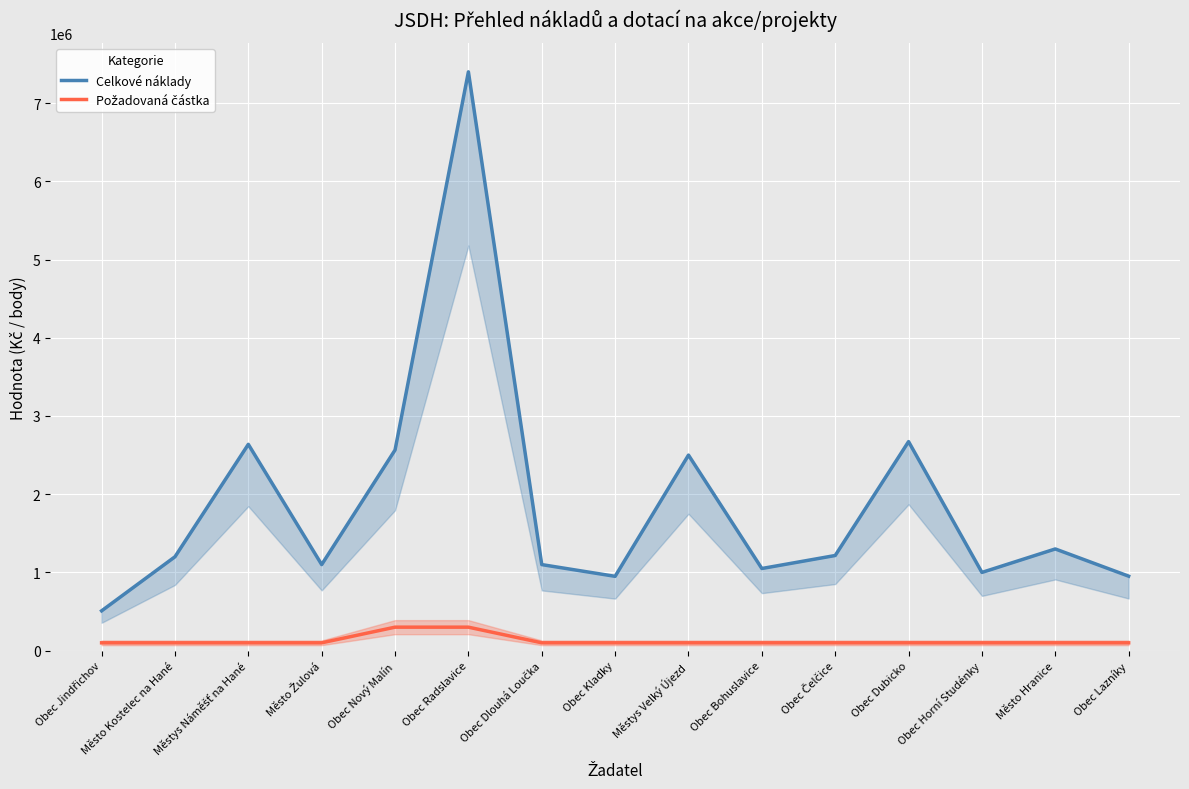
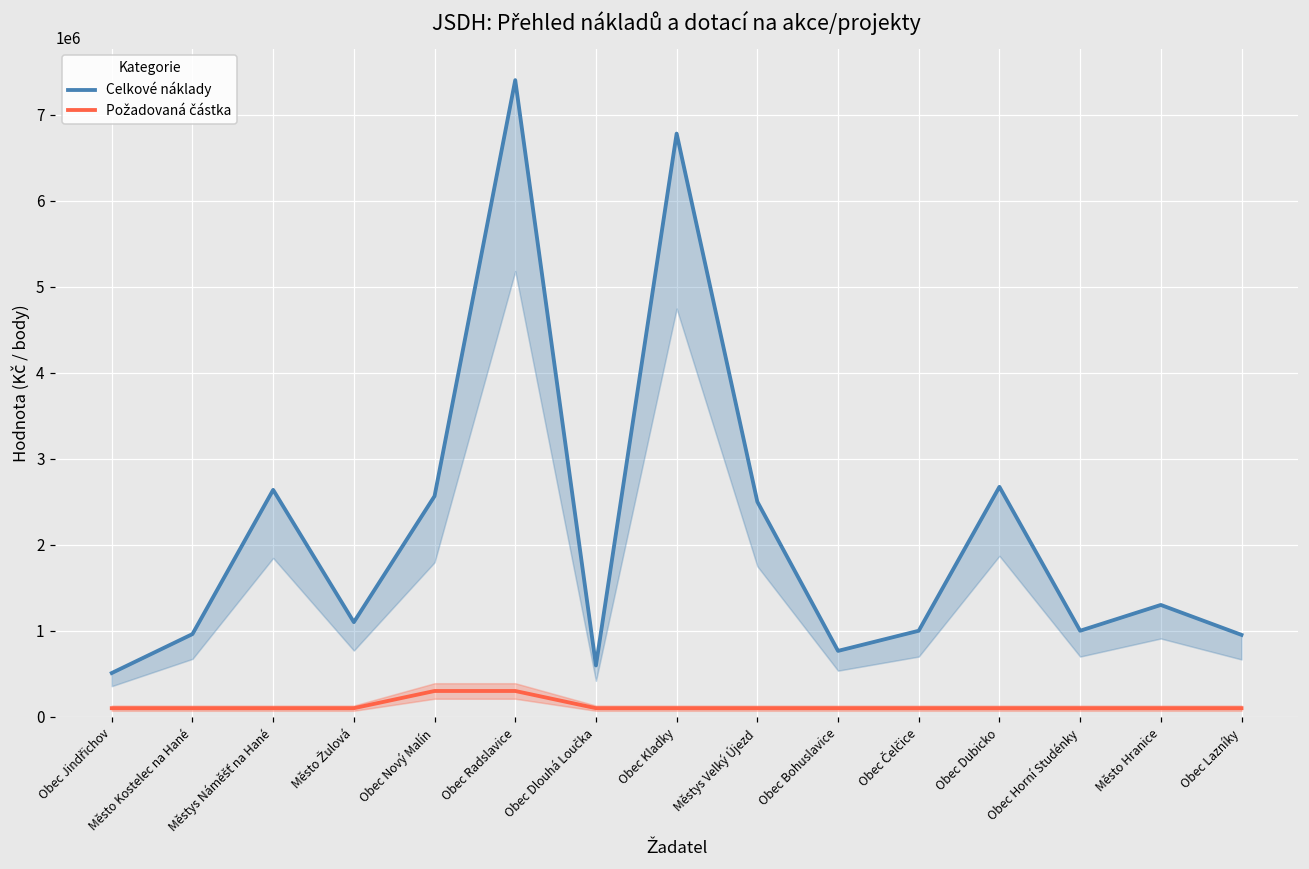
  {
    "Celkové náklady": {
      "Obec Jindřichov": 500000,
-     "Město Kostelec na Hané": 1200000,
+     "Město Kostelec na Hané": 1000000,
      "Městys Náměšť na Hané": 2600000,
      "Město Žulová": 1100000,
      "Obec Nový Malín": 2600000,
      "Obec Radslavice": 7400000,
-     "Obec Dlouhá Loučka": 1100000,
-     "Obec Kladky": 1000000,
+     "Obec Dlouhá Loučka": 600000,
+     "Obec Kladky": 6800000,
      "Městys Velký Újezd": 2500000,
-     "Obec Bohuslavice": 1100000,
-     "Obec Čelčice": 1200000,
+     "Obec Bohuslavice": 800000,
+     "Obec Čelčice": 1000000,
      "Obec Dubicko": 2700000,
      "Obec Horní Studénky": 1000000,
      "Město Hranice": 1300000,
      "Obec Lazníky": 1000000
    }
  }
